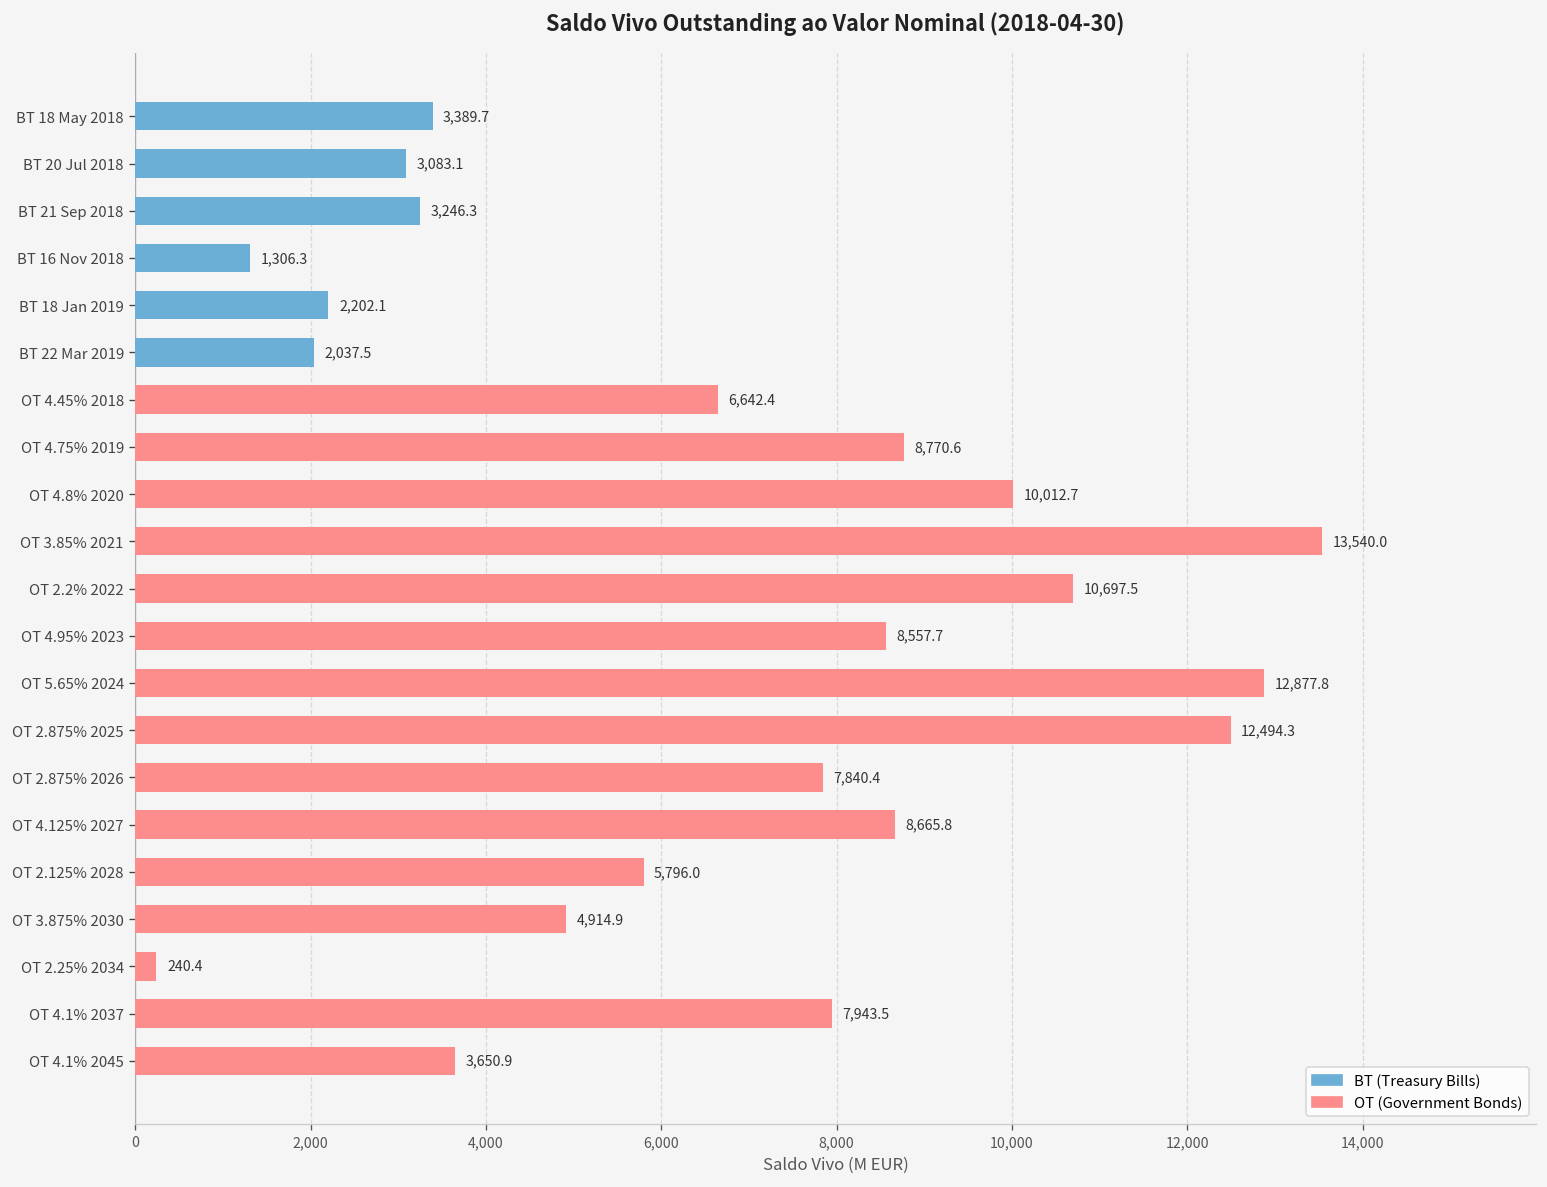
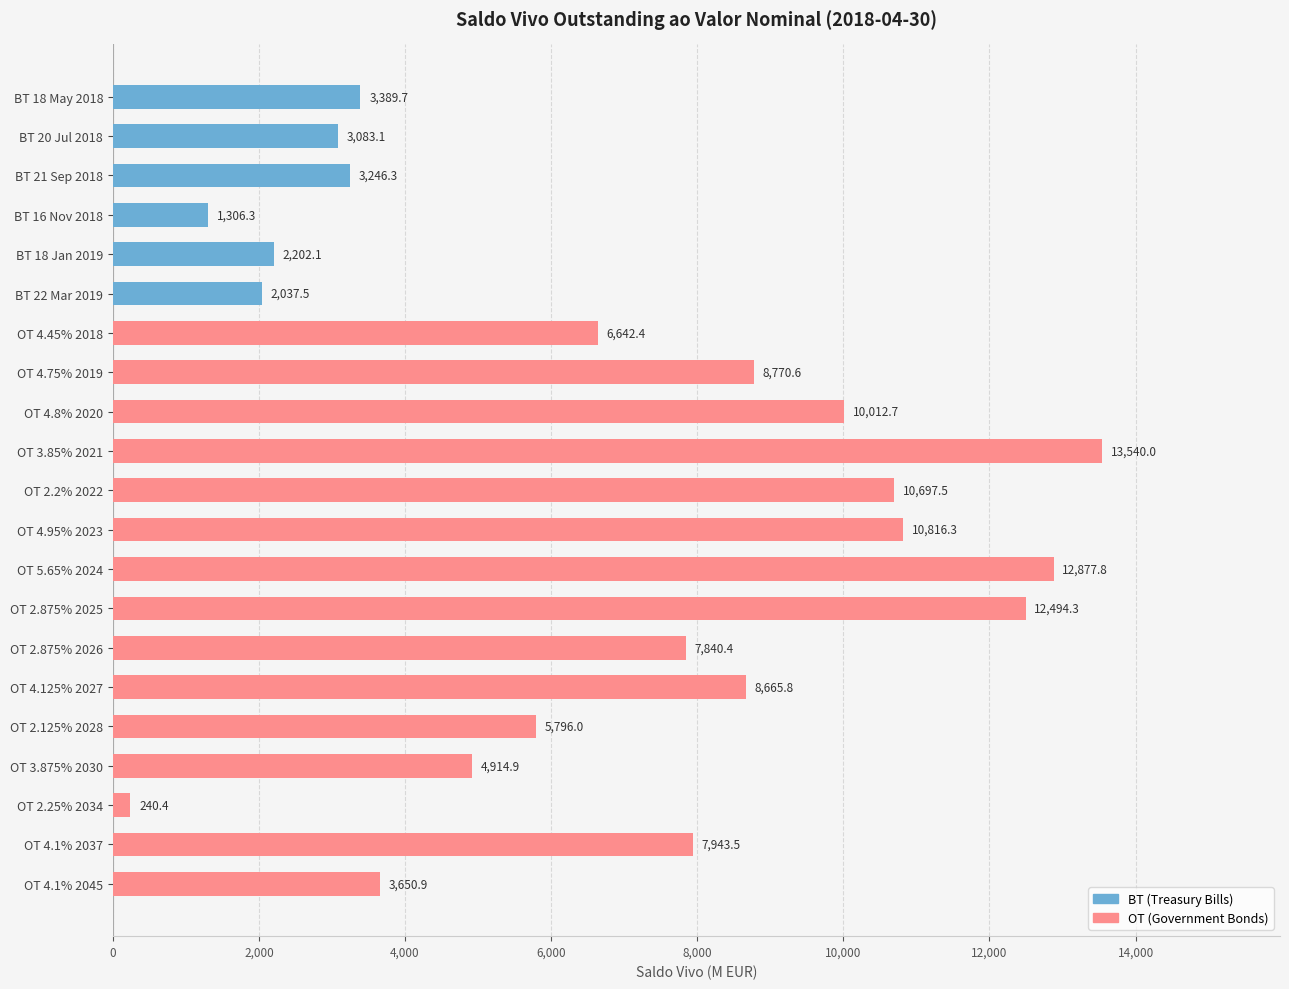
  {
    "BT (Treasury Bills)": {
      "BT 18 May 2018": "3,389.7",
      "BT 20 Jul 2018": "3,083.1",
      "BT 21 Sep 2018": "3,246.3",
      "BT 16 Nov 2018": "1,306.3",
      "BT 18 Jan 2019": "2,202.1",
      "BT 22 Mar 2019": "2,037.5"
    },
    "OT (Government Bonds)": {
      "OT 4.45% 2018": "6,642.4",
      "OT 4.75% 2019": "8,770.6",
      "OT 4.8% 2020": "10,012.7",
      "OT 3.85% 2021": "13,540.0",
      "OT 2.2% 2022": "10,697.5",
-     "OT 4.95% 2023": "8,557.7",
+     "OT 4.95% 2023": "10,816.3",
      "OT 5.65% 2024": "12,877.8",
      "OT 2.875% 2025": "12,494.3",
      "OT 2.875% 2026": "7,840.4",
      "OT 4.125% 2027": "8,665.8",
      "OT 2.125% 2028": "5,796.0",
      "OT 3.875% 2030": "4,914.9",
      "OT 2.25% 2034": "240.4",
      "OT 4.1% 2037": "7,943.5",
      "OT 4.1% 2045": "3,650.9"
    }
  }
